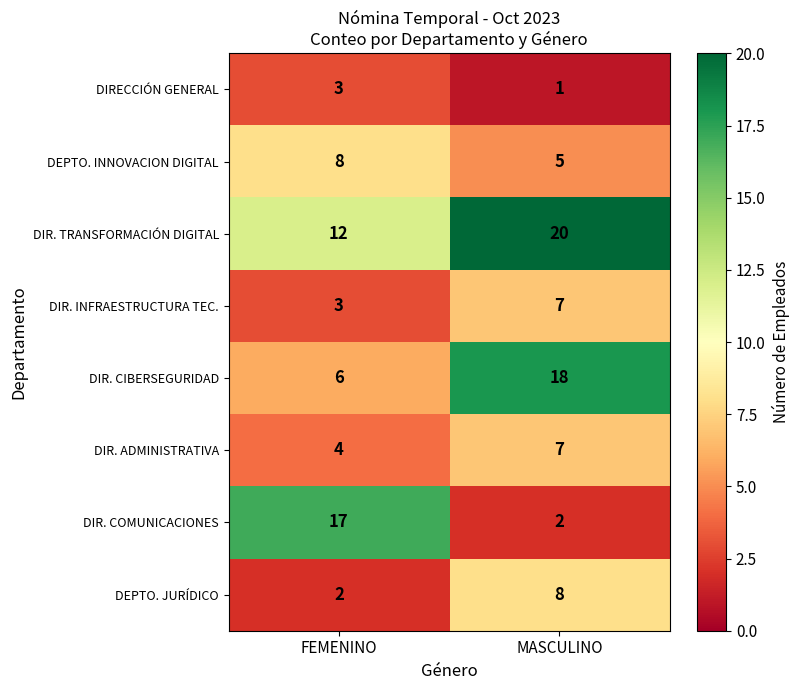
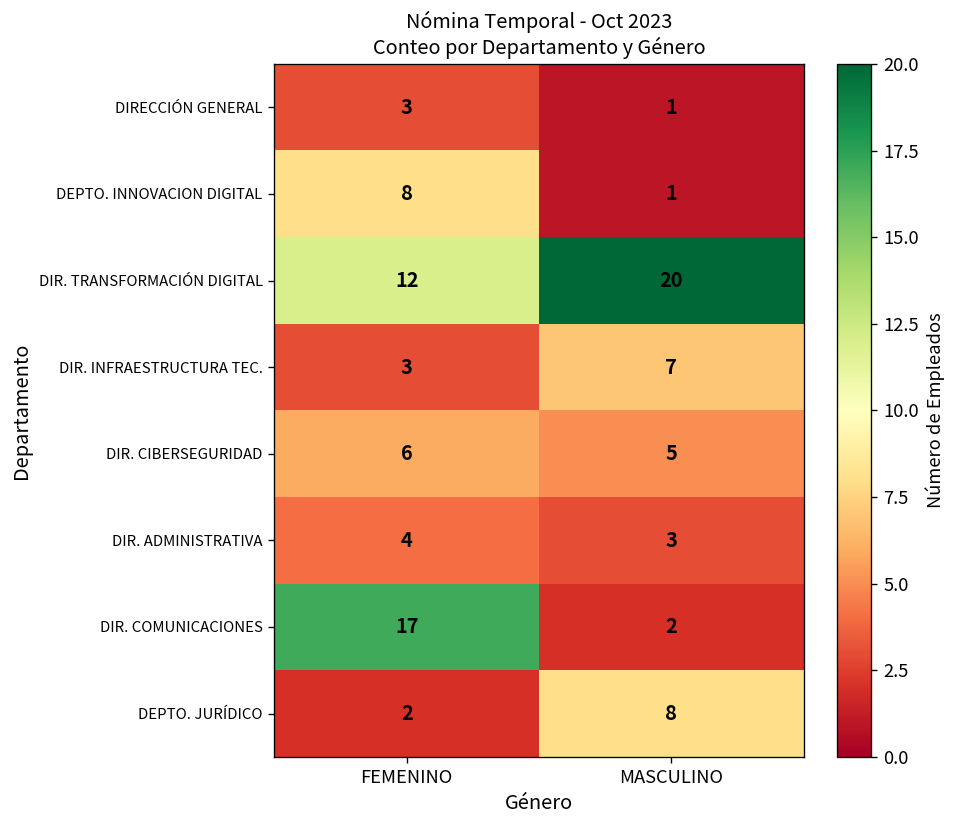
  {
    "DIRECCIÓN GENERAL": {
      "FEMENINO": 3,
      "MASCULINO": 1
    },
    "DEPTO. INNOVACION DIGITAL": {
      "FEMENINO": 8,
-     "MASCULINO": 5
+     "MASCULINO": 1
    },
    "DIR. TRANSFORMACIÓN DIGITAL": {
      "FEMENINO": 12,
      "MASCULINO": 20
    },
    "DIR. INFRAESTRUCTURA TEC.": {
      "FEMENINO": 3,
      "MASCULINO": 7
    },
    "DIR. CIBERSEGURIDAD": {
      "FEMENINO": 6,
-     "MASCULINO": 18
+     "MASCULINO": 5
    },
    "DIR. ADMINISTRATIVA": {
      "FEMENINO": 4,
-     "MASCULINO": 7
+     "MASCULINO": 3
    },
    "DIR. COMUNICACIONES": {
      "FEMENINO": 17,
      "MASCULINO": 2
    },
    "DEPTO. JURÍDICO": {
      "FEMENINO": 2,
      "MASCULINO": 8
    }
  }
